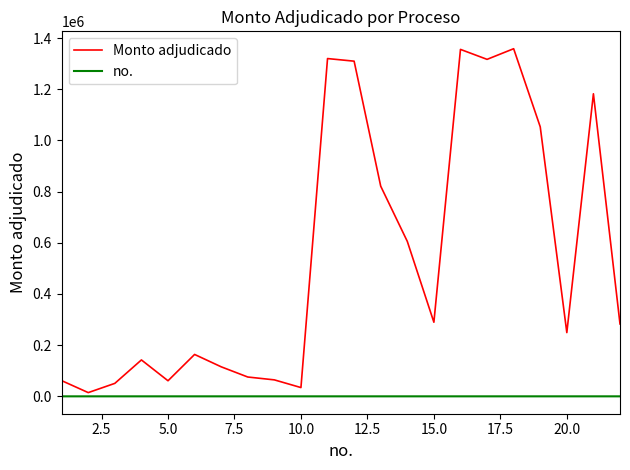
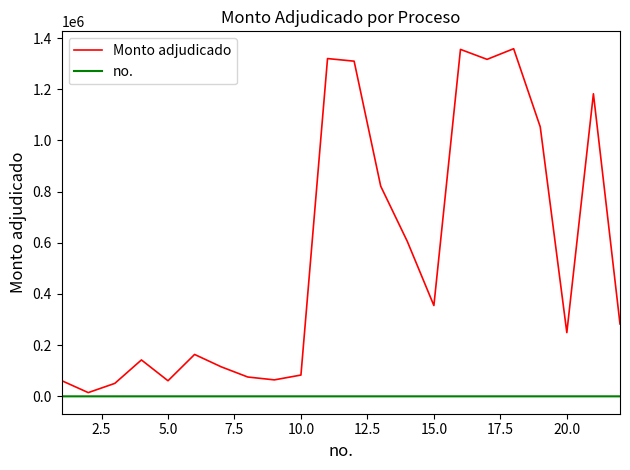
  {
    "Monto adjudicado": {
      "5.0": 60000,
-     "10.0": 30000,
-     "15.0": 290000,
+     "10.0": 80000,
+     "15.0": 350000,
      "20.0": 250000
    },
    "no.": {
      "5.0": 0,
      "10.0": 0,
      "15.0": 0,
      "20.0": 0
    }
  }
